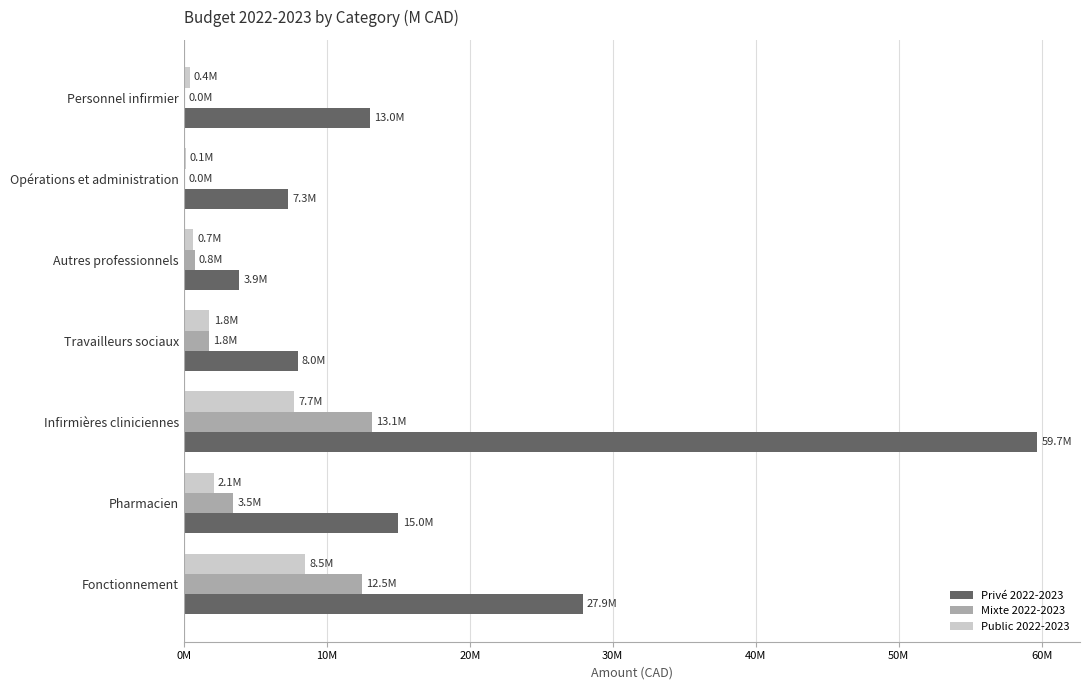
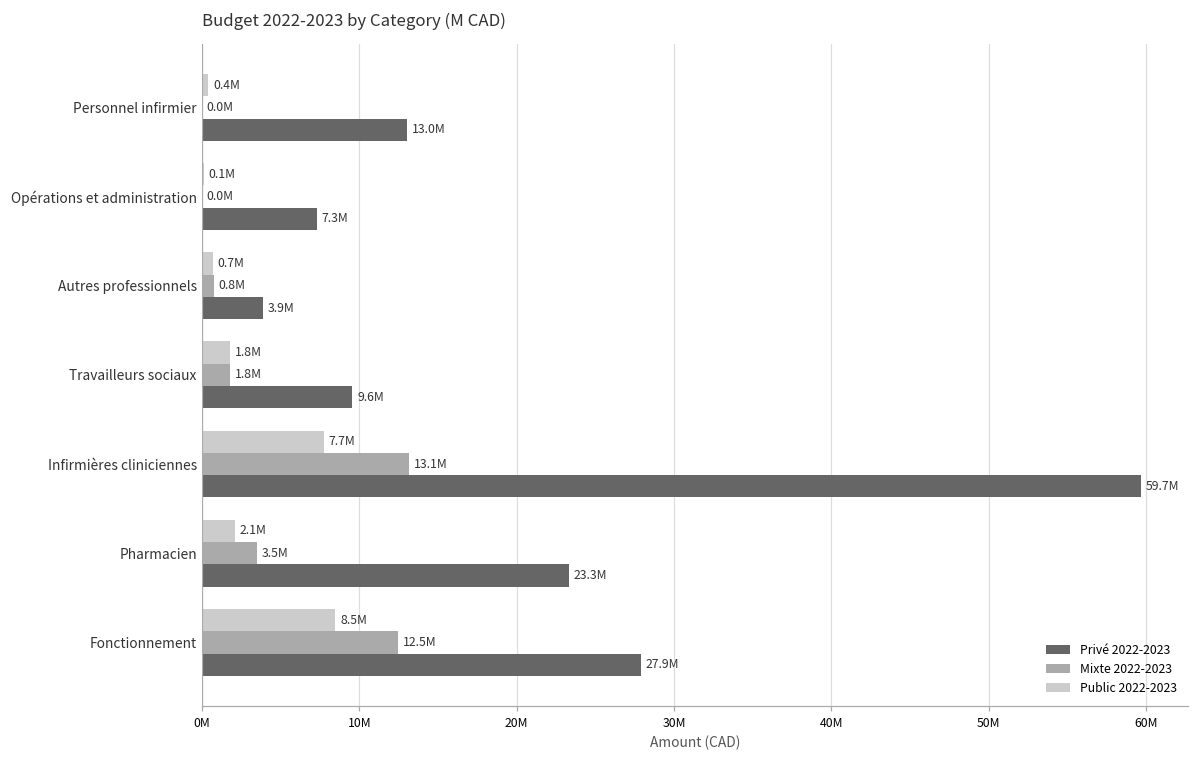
  {
    "Privé 2022-2023": {
      "Personnel infirmier": "13.0M",
      "Opérations et administration": "7.3M",
      "Autres professionnels": "3.9M",
-     "Travailleurs sociaux": "8.0M",
+     "Travailleurs sociaux": "9.6M",
      "Infirmières cliniciennes": "59.7M",
-     "Pharmacien": "15.0M",
+     "Pharmacien": "23.3M",
      "Fonctionnement": "27.9M"
    }
  }
